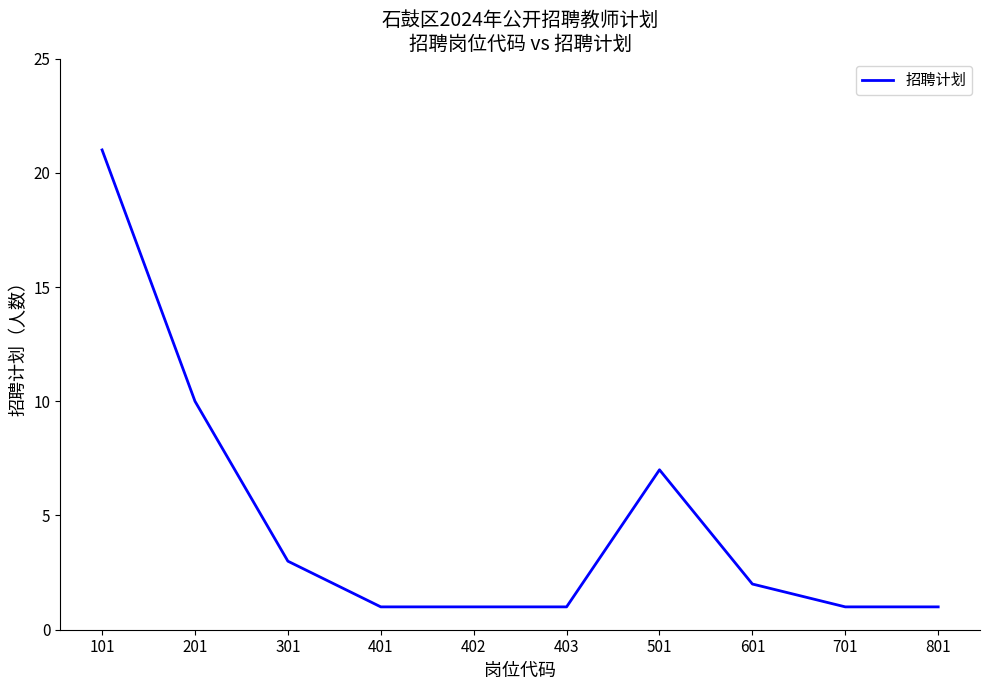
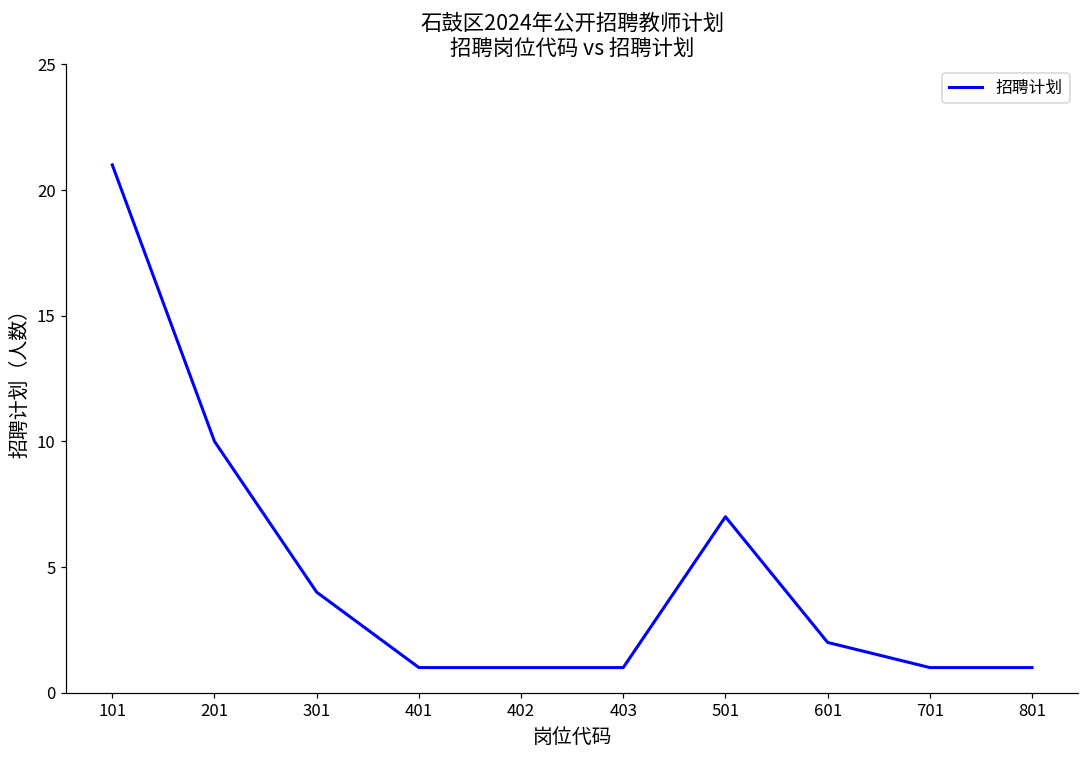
  {
    "101": 21,
    "201": 10,
-   "301": 3,
+   "301": 4,
    "401": 1,
    "402": 1,
    "403": 1,
    "501": 7,
    "601": 2,
    "701": 1,
    "801": 1
  }
